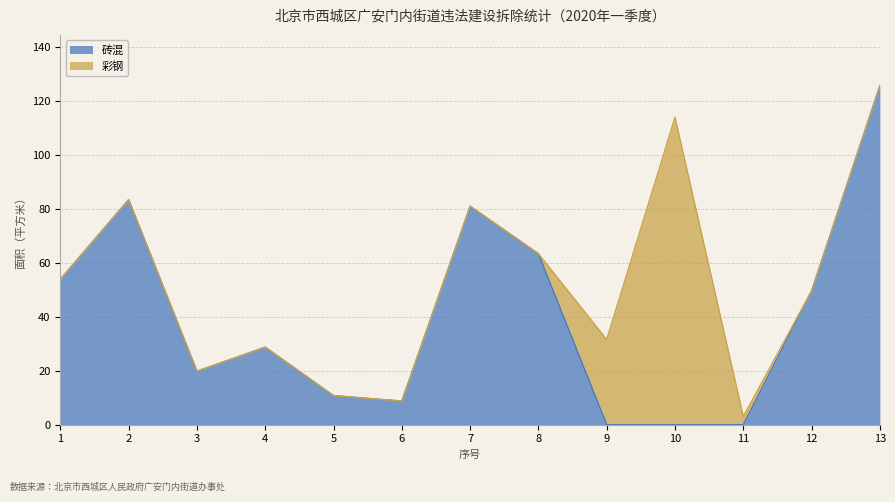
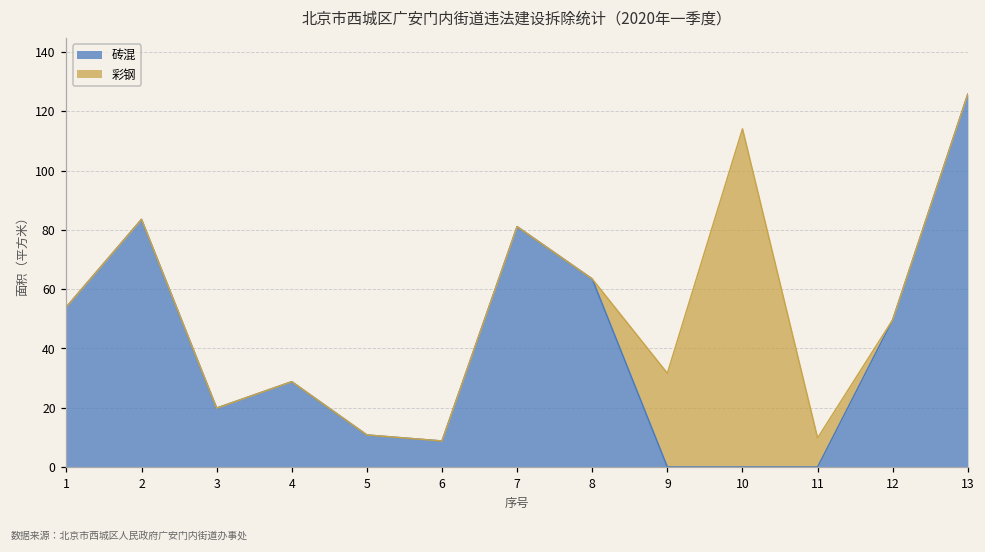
  {
    "砖混": {
      "9": 0,
      "10": 0,
      "11": 0
    },
    "彩钢": {
      "9": 32,
      "10": 114,
-     "11": 3
+     "11": 10
    }
  }
